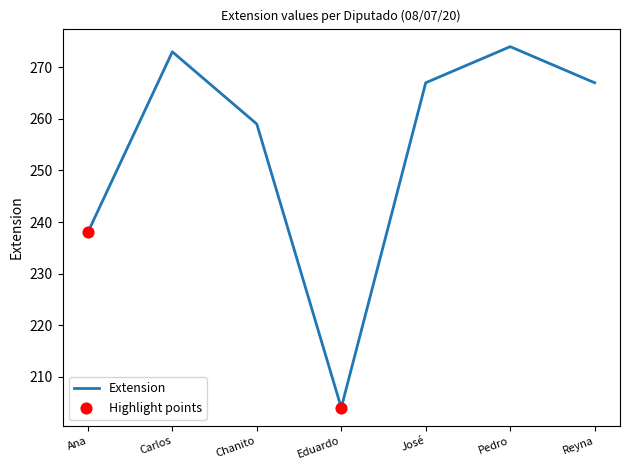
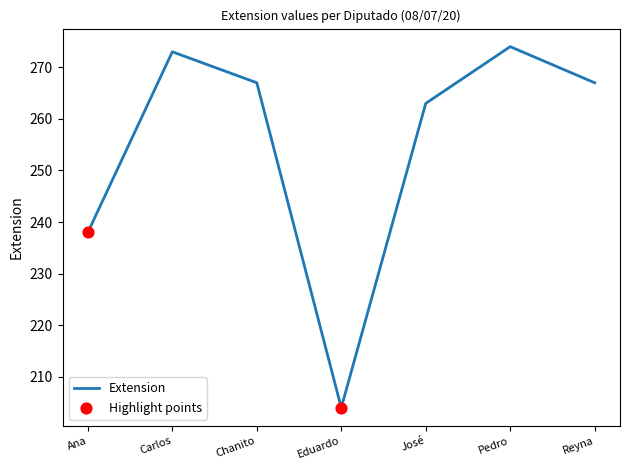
  {
    "Extension": {
      "Carlos": 273,
-     "Chanito": 259,
-     "José": 267,
+     "Chanito": 267,
+     "José": 263,
      "Pedro": 274,
      "Reyna": 267
    }
  }
